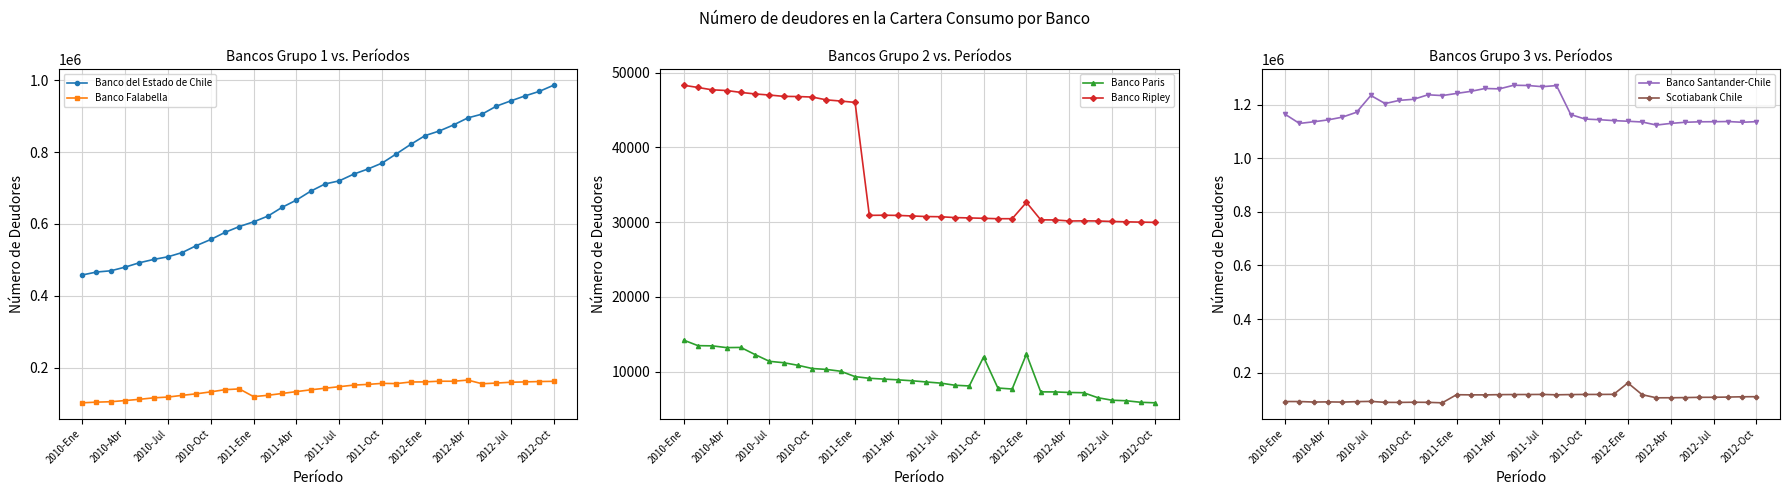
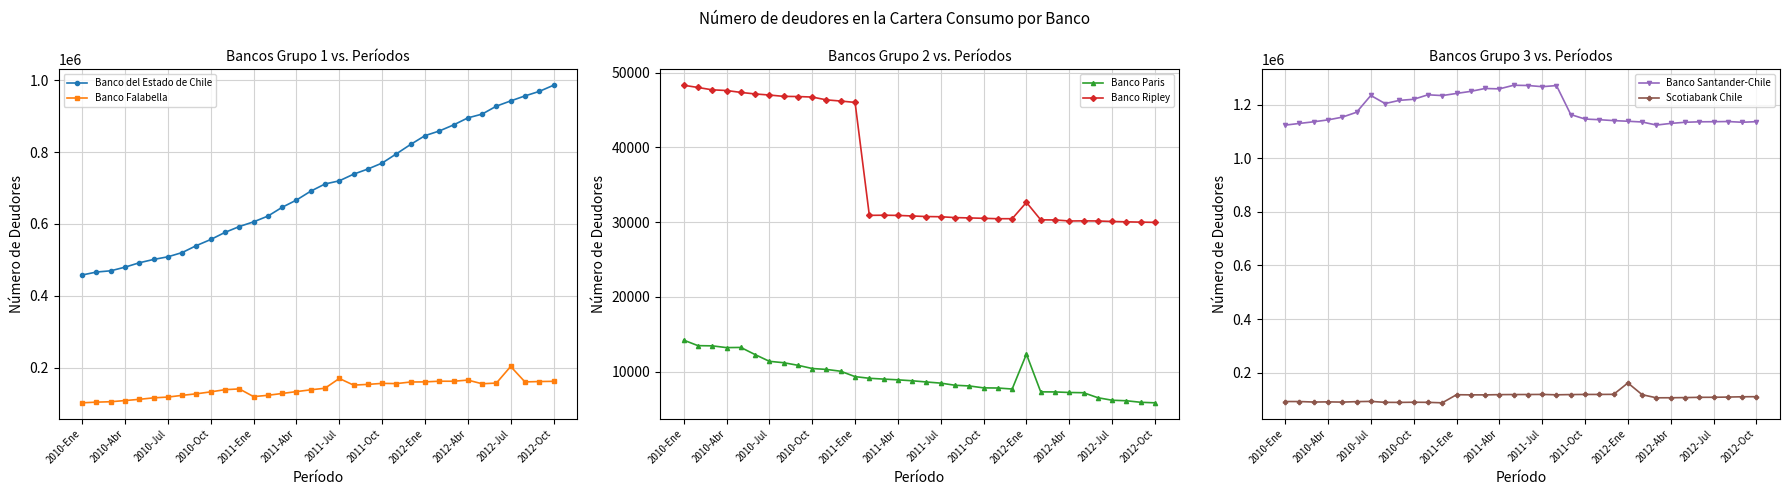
  {
    "Bancos Grupo 1 vs. Períodos": {
      "Banco del Estado de Chile": {
        "2010-Ene": 460000,
        "2010-Abr": 480000,
        "2010-Jul": 510000,
        "2010-Oct": 560000,
        "2011-Ene": 610000,
        "2011-Abr": 670000,
        "2011-Jul": 720000,
        "2011-Oct": 770000,
        "2012-Ene": 850000,
        "2012-Abr": 890000,
        "2012-Jul": 940000,
        "2012-Oct": 990000
      },
      "Banco Falabella": {
        "2010-Ene": 100000,
        "2010-Abr": 110000,
        "2010-Jul": 120000,
        "2010-Oct": 130000,
        "2011-Ene": 120000,
        "2011-Abr": 130000,
-       "2011-Jul": 150000,
+       "2011-Jul": 170000,
        "2011-Oct": 160000,
        "2012-Ene": 160000,
        "2012-Abr": 170000,
-       "2012-Jul": 160000,
+       "2012-Jul": 200000,
        "2012-Oct": 160000
      }
    },
    "Bancos Grupo 2 vs. Períodos": {
      "Banco Paris": {
        "2010-Ene": 14000,
        "2010-Abr": 13000,
        "2010-Jul": 11000,
        "2010-Oct": 10000,
        "2011-Ene": 9000,
        "2011-Abr": 9000,
        "2011-Jul": 8000,
-       "2011-Oct": 12000,
+       "2011-Oct": 8000,
        "2012-Ene": 12000,
        "2012-Abr": 7000,
        "2012-Jul": 6000,
        "2012-Oct": 6000
      },
      "Banco Ripley": {
        "2010-Ene": 48000,
        "2010-Abr": 48000,
        "2010-Jul": 47000,
        "2010-Oct": 47000,
        "2011-Ene": 46000,
        "2011-Abr": 31000,
        "2011-Jul": 31000,
        "2011-Oct": 31000,
        "2012-Ene": 33000,
        "2012-Abr": 30000,
        "2012-Jul": 30000,
        "2012-Oct": 30000
      }
    },
    "Bancos Grupo 3 vs. Períodos": {
      "Banco Santander-Chile": {
-       "2010-Ene": 1160000,
+       "2010-Ene": 1120000,
        "2010-Abr": 1140000,
        "2010-Jul": 1230000,
        "2010-Oct": 1220000,
        "2011-Ene": 1240000,
        "2011-Abr": 1260000,
        "2011-Jul": 1270000,
        "2011-Oct": 1150000,
        "2012-Ene": 1140000,
        "2012-Abr": 1130000,
        "2012-Jul": 1140000,
        "2012-Oct": 1140000
      },
      "Scotiabank Chile": {
        "2010-Ene": 90000,
        "2010-Abr": 90000,
        "2010-Jul": 90000,
        "2010-Oct": 90000,
        "2011-Ene": 120000,
        "2011-Abr": 120000,
        "2011-Jul": 120000,
        "2011-Oct": 120000,
        "2012-Ene": 160000,
        "2012-Abr": 110000,
        "2012-Jul": 110000,
        "2012-Oct": 110000
      }
    }
  }
